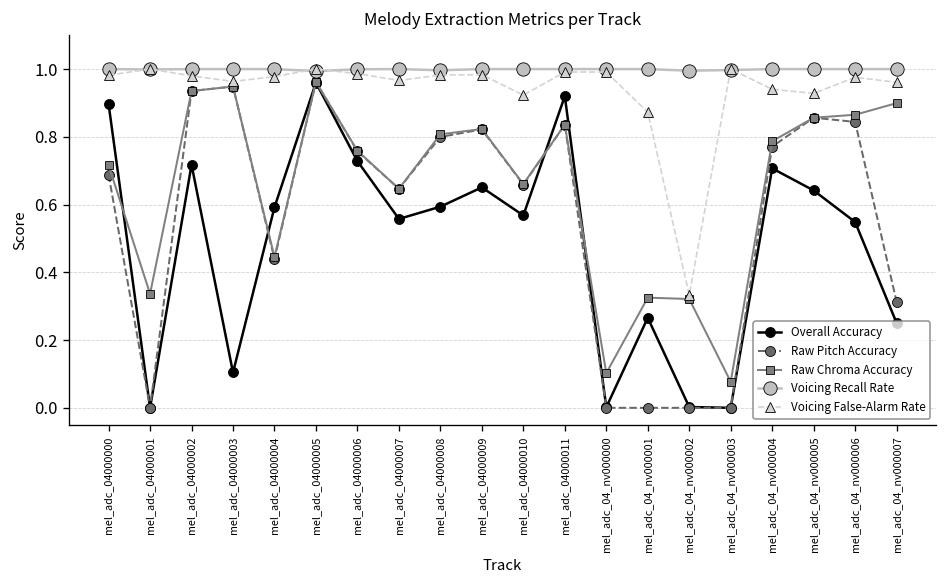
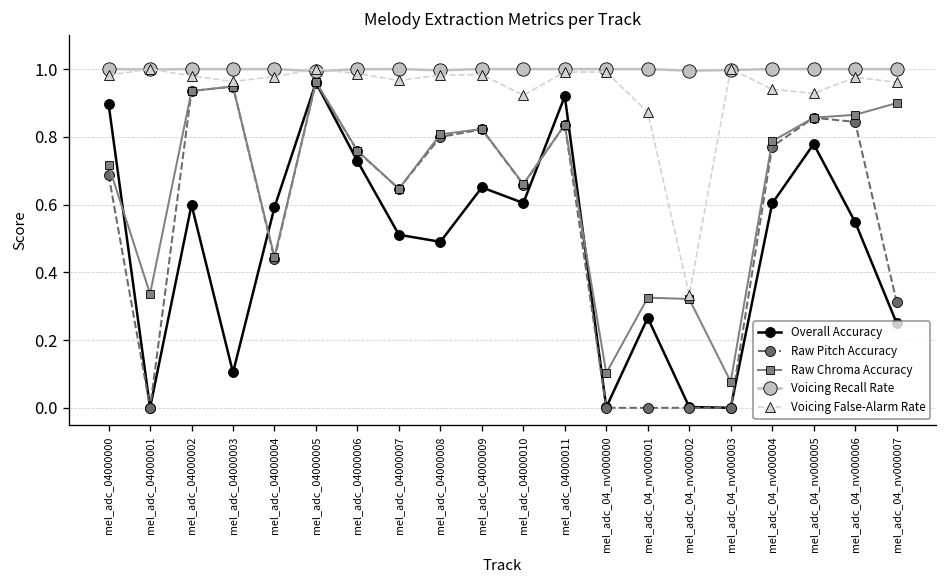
  {
    "Overall Accuracy": {
      "mel_adc_04000000": 0.90,
-     "mel_adc_04000002": 0.72,
+     "mel_adc_04000002": 0.60,
      "mel_adc_04000003": 0.10,
      "mel_adc_04000004": 0.59,
      "mel_adc_04000006": 0.73,
-     "mel_adc_04000007": 0.56,
-     "mel_adc_04000008": 0.59,
+     "mel_adc_04000007": 0.51,
+     "mel_adc_04000008": 0.49,
      "mel_adc_04000009": 0.65,
-     "mel_adc_04000010": 0.57,
+     "mel_adc_04000010": 0.60,
      "mel_adc_04000011": 0.92,
      "mel_adc_04_nv000001": 0.27,
-     "mel_adc_04_nv000004": 0.71,
-     "mel_adc_04_nv000005": 0.64,
+     "mel_adc_04_nv000004": 0.60,
+     "mel_adc_04_nv000005": 0.78,
      "mel_adc_04_nv000006": 0.55,
      "mel_adc_04_nv000007": 0.25
    }
  }
